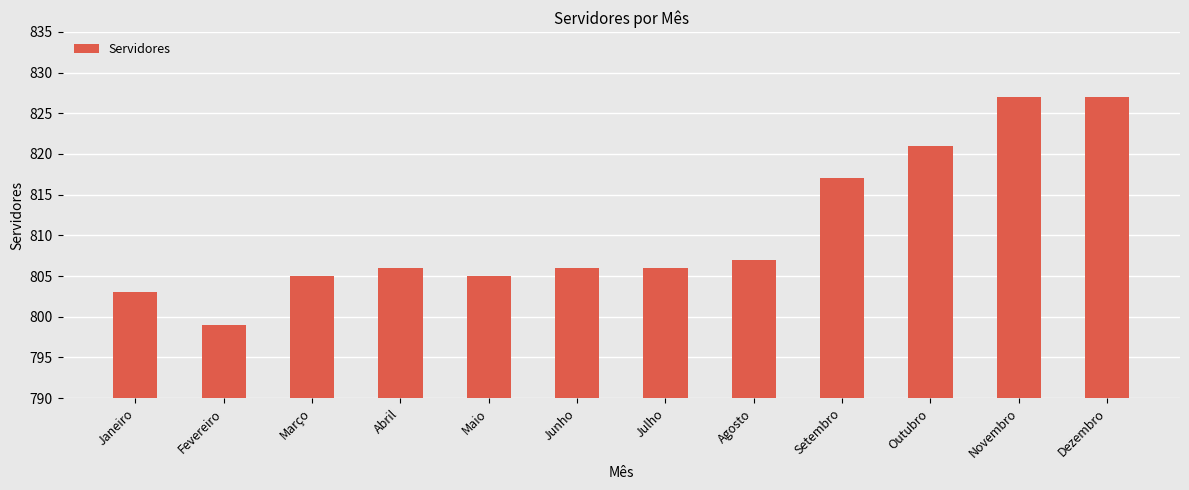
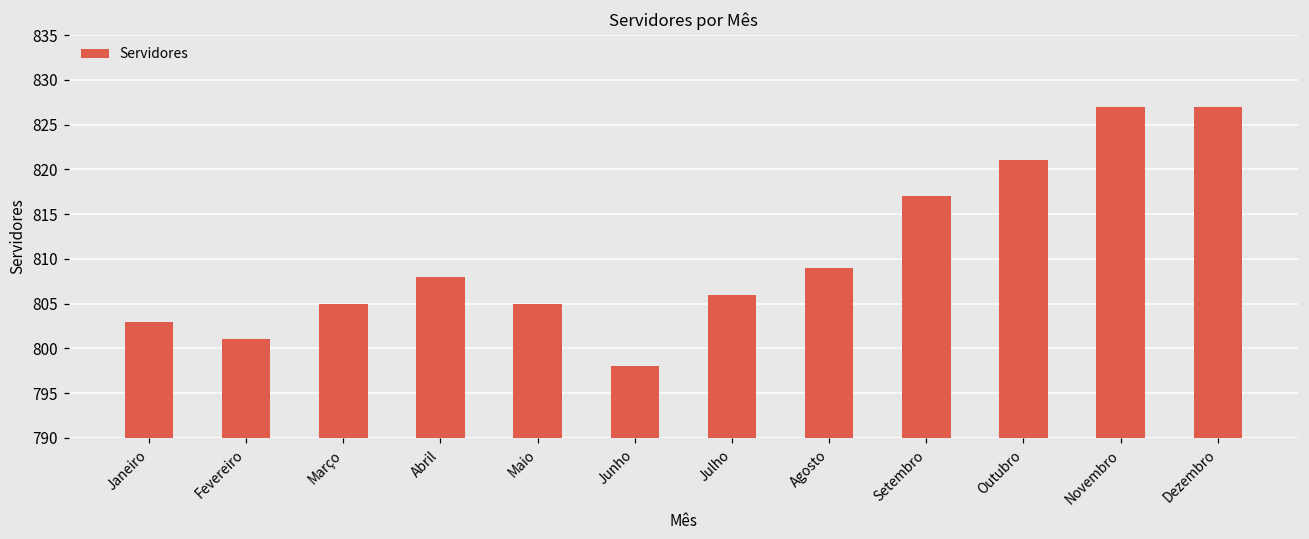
  {
    "Janeiro": 803,
-   "Fevereiro": 799,
+   "Fevereiro": 801,
    "Março": 805,
-   "Abril": 806,
+   "Abril": 808,
    "Maio": 805,
-   "Junho": 806,
+   "Junho": 798,
    "Julho": 806,
-   "Agosto": 807,
+   "Agosto": 809,
    "Setembro": 817,
    "Outubro": 821,
    "Novembro": 827,
    "Dezembro": 827
  }
